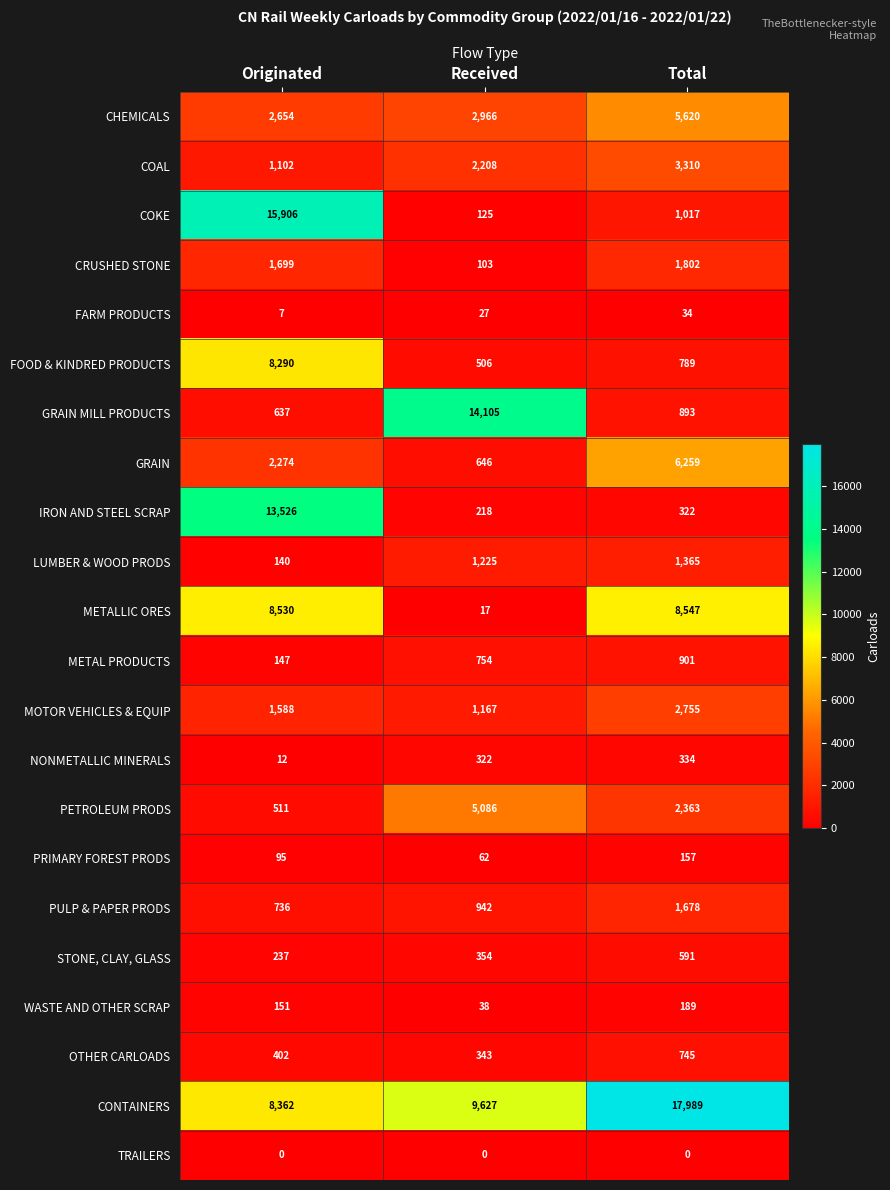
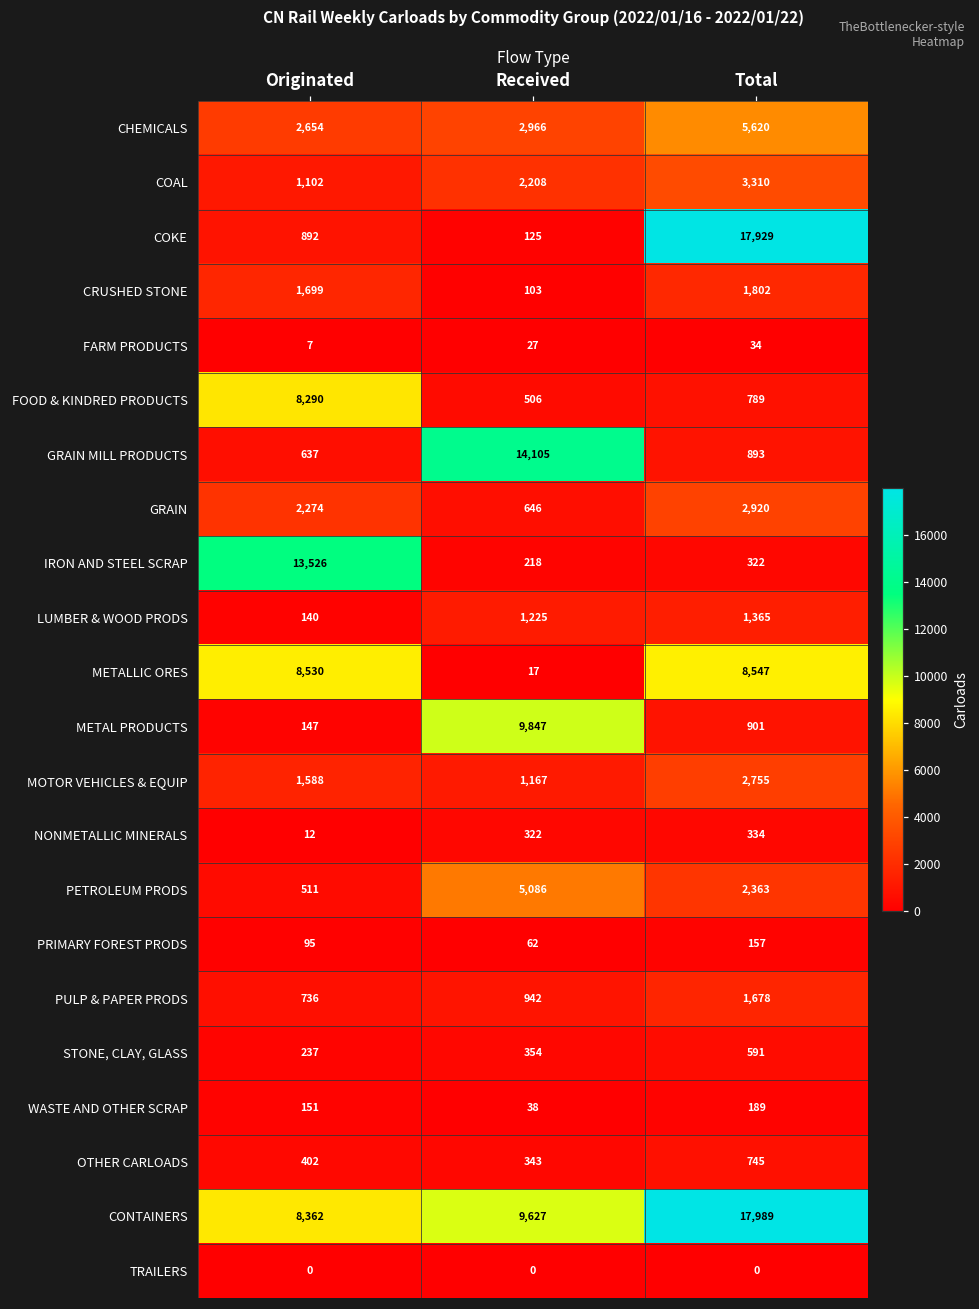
  {
    "CHEMICALS": {
      "Originated": "2,654",
      "Received": "2,966",
      "Total": "5,620"
    },
    "COAL": {
      "Originated": "1,102",
      "Received": "2,208",
      "Total": "3,310"
    },
    "COKE": {
-     "Originated": "15,906",
+     "Originated": "892",
      "Received": "125",
-     "Total": "1,017"
+     "Total": "17,929"
    },
    "CRUSHED STONE": {
      "Originated": "1,699",
      "Received": "103",
      "Total": "1,802"
    },
    "FARM PRODUCTS": {
      "Originated": "7",
      "Received": "27",
      "Total": "34"
    },
    "FOOD & KINDRED PRODUCTS": {
      "Originated": "8,290",
      "Received": "506",
      "Total": "789"
    },
    "GRAIN MILL PRODUCTS": {
      "Originated": "637",
      "Received": "14,105",
      "Total": "893"
    },
    "GRAIN": {
      "Originated": "2,274",
      "Received": "646",
-     "Total": "6,259"
+     "Total": "2,920"
    },
    "IRON AND STEEL SCRAP": {
      "Originated": "13,526",
      "Received": "218",
      "Total": "322"
    },
    "LUMBER & WOOD PRODS": {
      "Originated": "140",
      "Received": "1,225",
      "Total": "1,365"
    },
    "METALLIC ORES": {
      "Originated": "8,530",
      "Received": "17",
      "Total": "8,547"
    },
    "METAL PRODUCTS": {
      "Originated": "147",
-     "Received": "754",
+     "Received": "9,847",
      "Total": "901"
    },
    "MOTOR VEHICLES & EQUIP": {
      "Originated": "1,588",
      "Received": "1,167",
      "Total": "2,755"
    },
    "NONMETALLIC MINERALS": {
      "Originated": "12",
      "Received": "322",
      "Total": "334"
    },
    "PETROLEUM PRODS": {
      "Originated": "511",
      "Received": "5,086",
      "Total": "2,363"
    },
    "PRIMARY FOREST PRODS": {
      "Originated": "95",
      "Received": "62",
      "Total": "157"
    },
    "PULP & PAPER PRODS": {
      "Originated": "736",
      "Received": "942",
      "Total": "1,678"
    },
    "STONE, CLAY, GLASS": {
      "Originated": "237",
      "Received": "354",
      "Total": "591"
    },
    "WASTE AND OTHER SCRAP": {
      "Originated": "151",
      "Received": "38",
      "Total": "189"
    },
    "OTHER CARLOADS": {
      "Originated": "402",
      "Received": "343",
      "Total": "745"
    },
    "CONTAINERS": {
      "Originated": "8,362",
      "Received": "9,627",
      "Total": "17,989"
    },
    "TRAILERS": {
      "Originated": "0",
      "Received": "0",
      "Total": "0"
    }
  }
